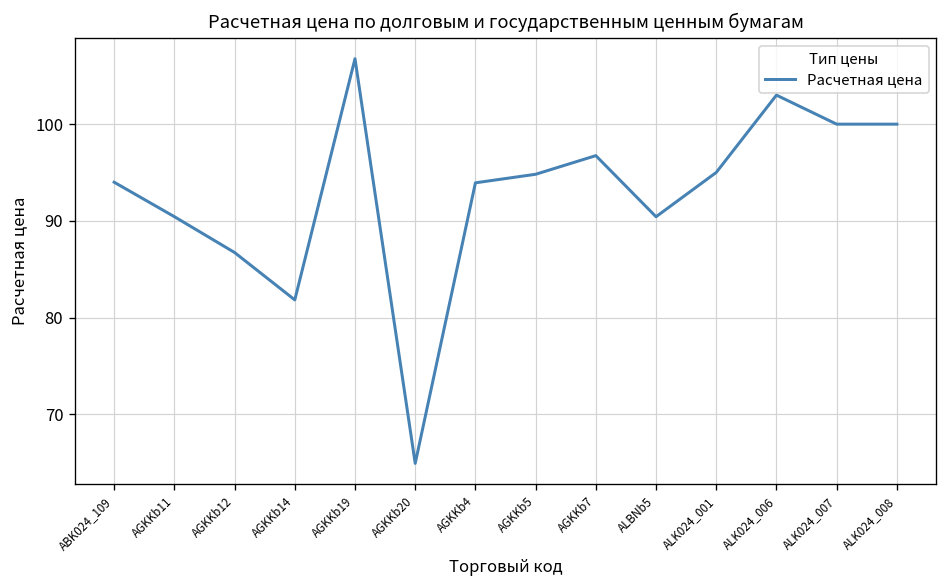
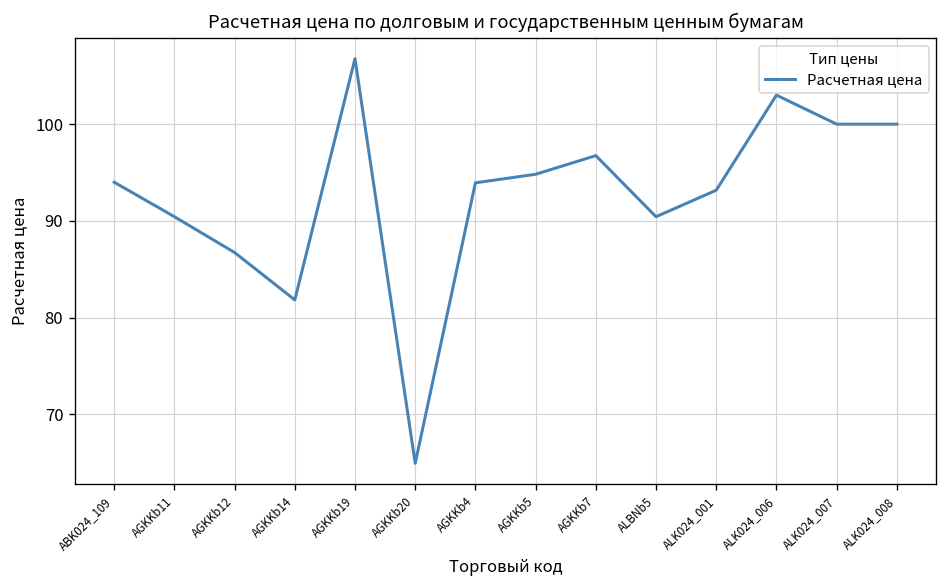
  {
    "ABK024_109": 94,
    "AGKKb11": 90,
    "AGKKb12": 87,
    "AGKKb14": 82,
    "AGKKb19": 107,
    "AGKKb20": 65,
    "AGKKb4": 94,
    "AGKKb5": 95,
    "AGKKb7": 97,
    "ALBNb5": 90,
-   "ALK024_001": 95,
+   "ALK024_001": 93,
    "ALK024_007": 100,
    "ALK024_008": 100
  }
